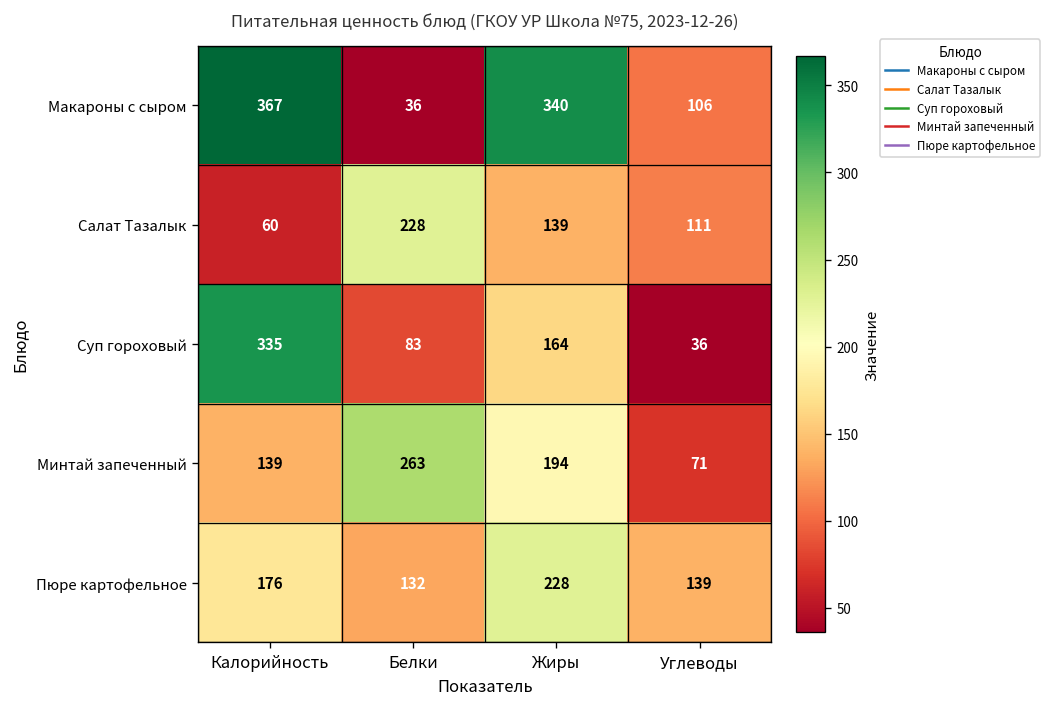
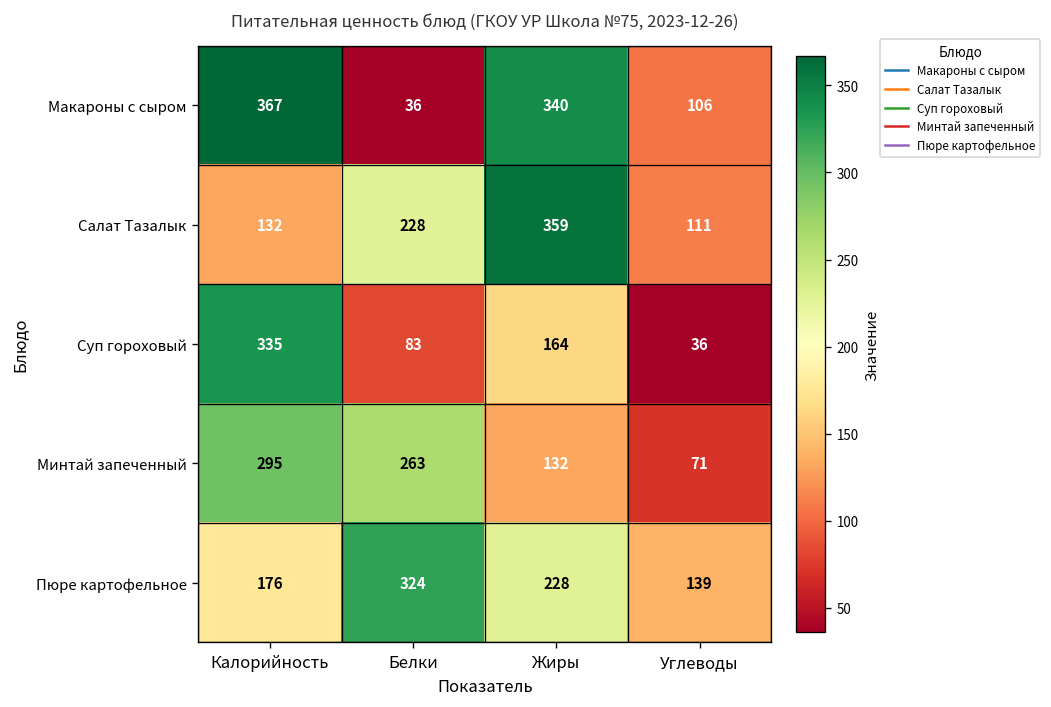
  {
    "Макароны с сыром": {
      "Калорийность": 367,
      "Белки": 36,
      "Жиры": 340,
      "Углеводы": 106
    },
    "Салат Тазалык": {
-     "Калорийность": 60,
+     "Калорийность": 132,
      "Белки": 228,
-     "Жиры": 139,
+     "Жиры": 359,
      "Углеводы": 111
    },
    "Суп гороховый": {
      "Калорийность": 335,
      "Белки": 83,
      "Жиры": 164,
      "Углеводы": 36
    },
    "Минтай запеченный": {
-     "Калорийность": 139,
+     "Калорийность": 295,
      "Белки": 263,
-     "Жиры": 194,
+     "Жиры": 132,
      "Углеводы": 71
    },
    "Пюре картофельное": {
      "Калорийность": 176,
-     "Белки": 132,
+     "Белки": 324,
      "Жиры": 228,
      "Углеводы": 139
    }
  }
